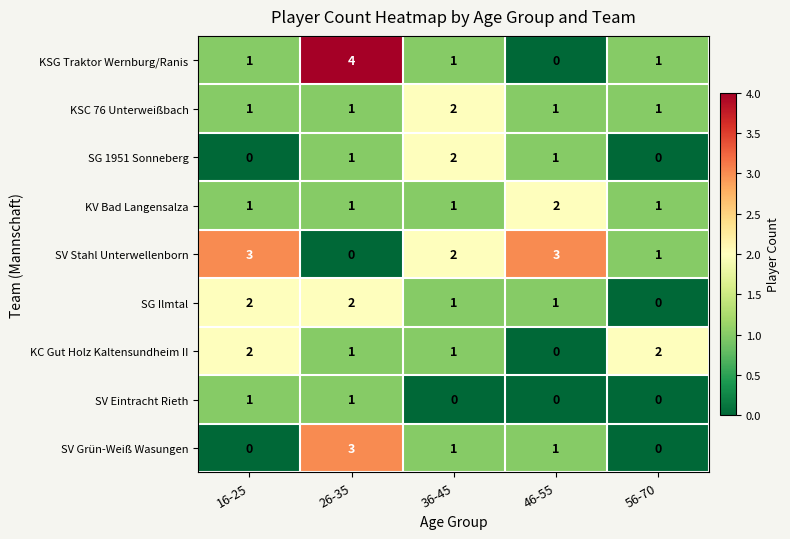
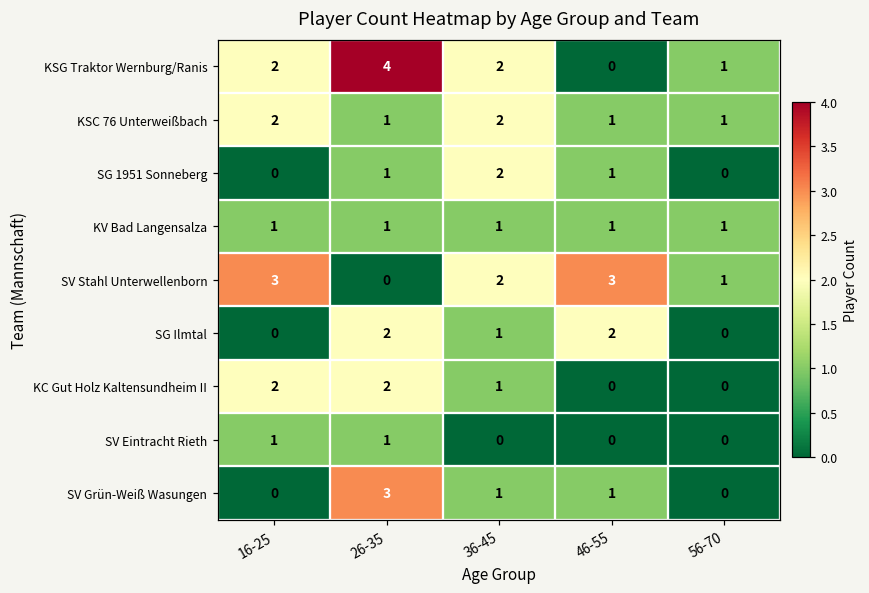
  {
    "KSG Traktor Wernburg/Ranis": {
-     "16-25": 1,
+     "16-25": 2,
      "26-35": 4,
-     "36-45": 1,
+     "36-45": 2,
      "46-55": 0,
      "56-70": 1
    },
    "KSC 76 Unterweißbach": {
-     "16-25": 1,
+     "16-25": 2,
      "26-35": 1,
      "36-45": 2,
      "46-55": 1,
      "56-70": 1
    },
    "SG 1951 Sonneberg": {
      "16-25": 0,
      "26-35": 1,
      "36-45": 2,
      "46-55": 1,
      "56-70": 0
    },
    "KV Bad Langensalza": {
      "16-25": 1,
      "26-35": 1,
      "36-45": 1,
-     "46-55": 2,
+     "46-55": 1,
      "56-70": 1
    },
    "SV Stahl Unterwellenborn": {
      "16-25": 3,
      "26-35": 0,
      "36-45": 2,
      "46-55": 3,
      "56-70": 1
    },
    "SG Ilmtal": {
-     "16-25": 2,
+     "16-25": 0,
      "26-35": 2,
      "36-45": 1,
-     "46-55": 1,
+     "46-55": 2,
      "56-70": 0
    },
    "KC Gut Holz Kaltensundheim II": {
      "16-25": 2,
-     "26-35": 1,
+     "26-35": 2,
      "36-45": 1,
      "46-55": 0,
-     "56-70": 2
+     "56-70": 0
    },
    "SV Eintracht Rieth": {
      "16-25": 1,
      "26-35": 1,
      "36-45": 0,
      "46-55": 0,
      "56-70": 0
    },
    "SV Grün-Weiß Wasungen": {
      "16-25": 0,
      "26-35": 3,
      "36-45": 1,
      "46-55": 1,
      "56-70": 0
    }
  }
